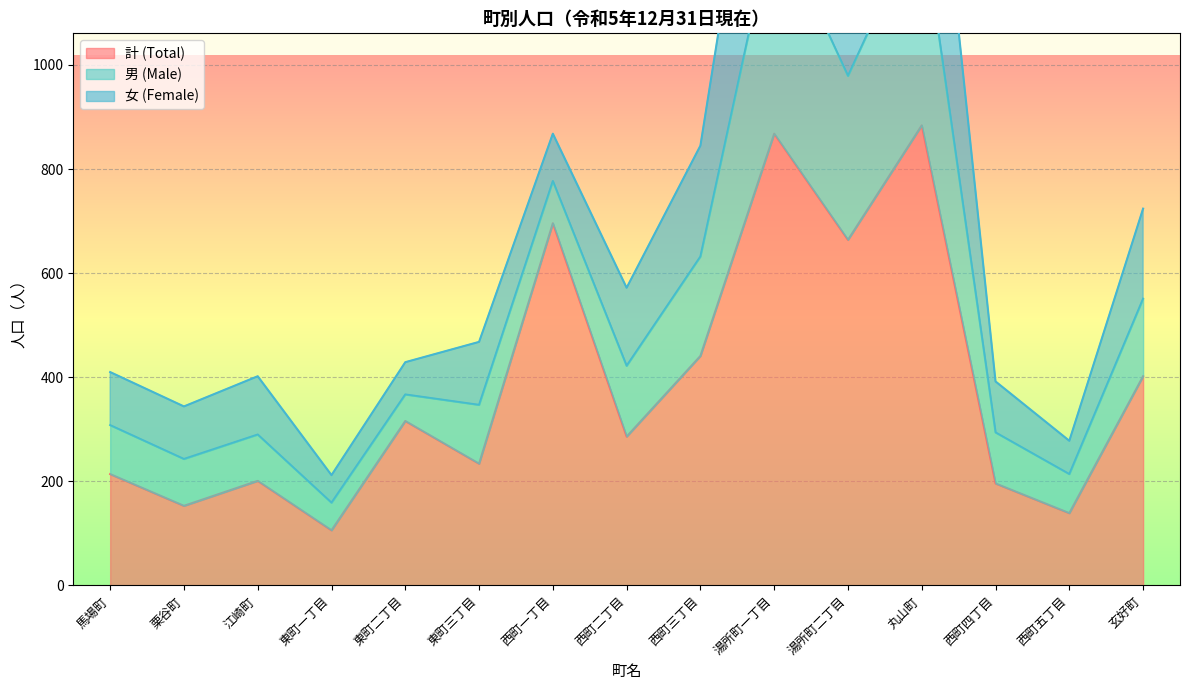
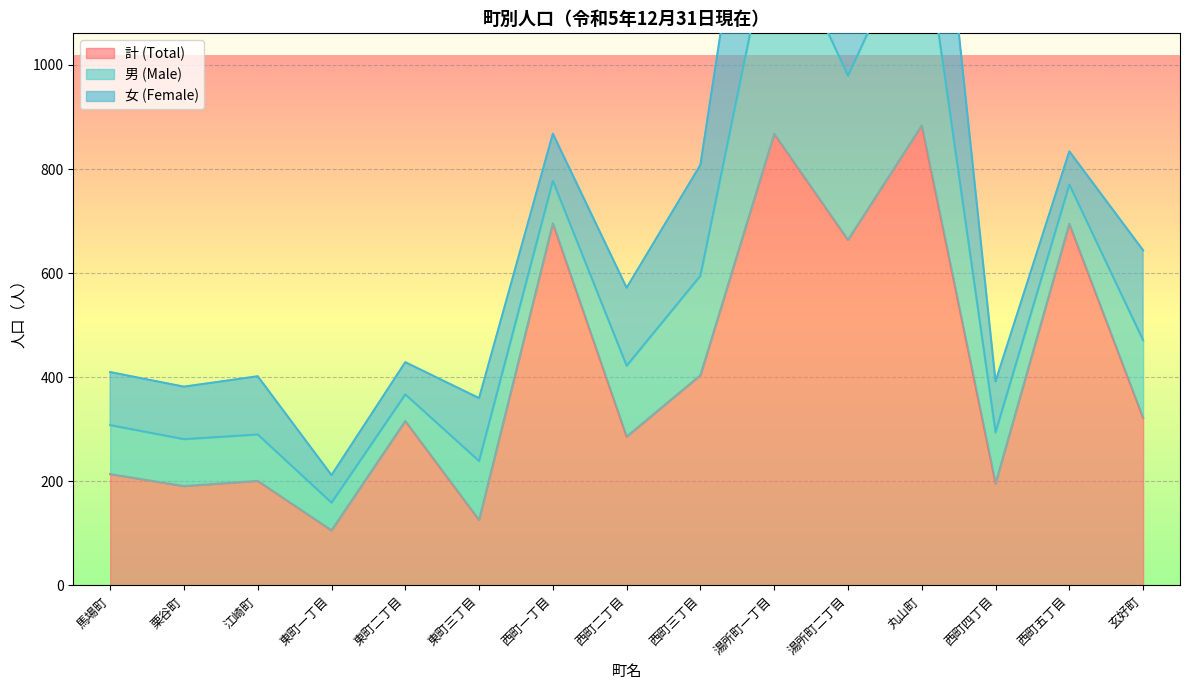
  {
    "計 (Total)": {
      "馬場町": 210,
-     "栗谷町": 150,
+     "栗谷町": 190,
      "江崎町": 200,
      "東町一丁目": 110,
      "東町二丁目": 320,
-     "東町三丁目": 230,
+     "東町三丁目": 130,
      "西町一丁目": 700,
      "西町二丁目": 290,
-     "西町三丁目": 440,
+     "西町三丁目": 400,
      "湯所町一丁目": 870,
      "湯所町二丁目": 660,
      "丸山町": 880,
      "西町四丁目": 200,
-     "西町五丁目": 140,
-     "玄好町": 400
+     "西町五丁目": 700,
+     "玄好町": 320
    }
  }
